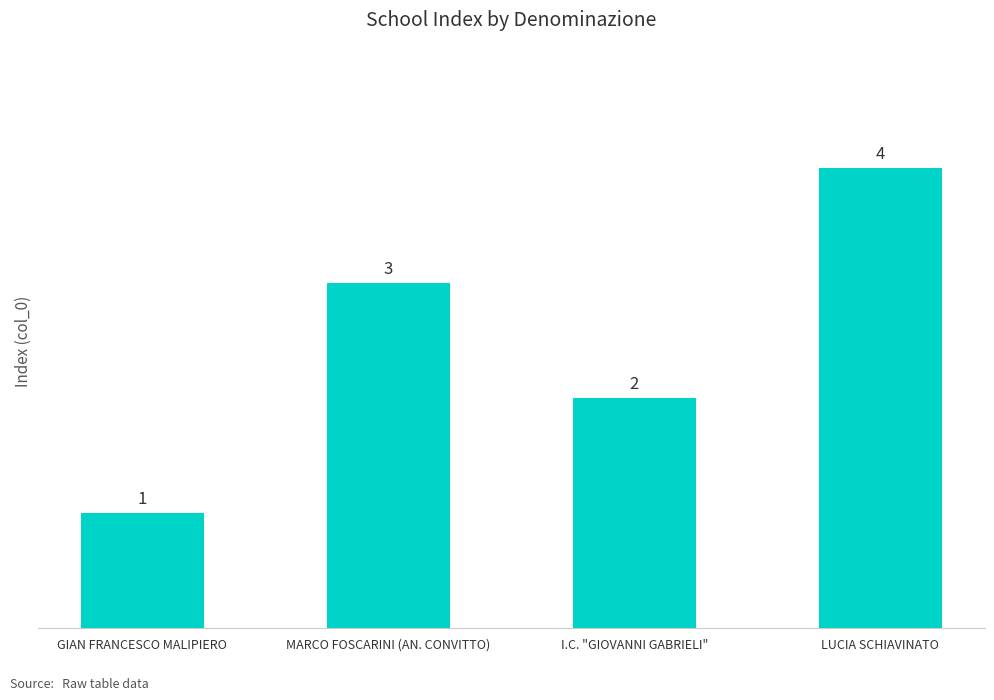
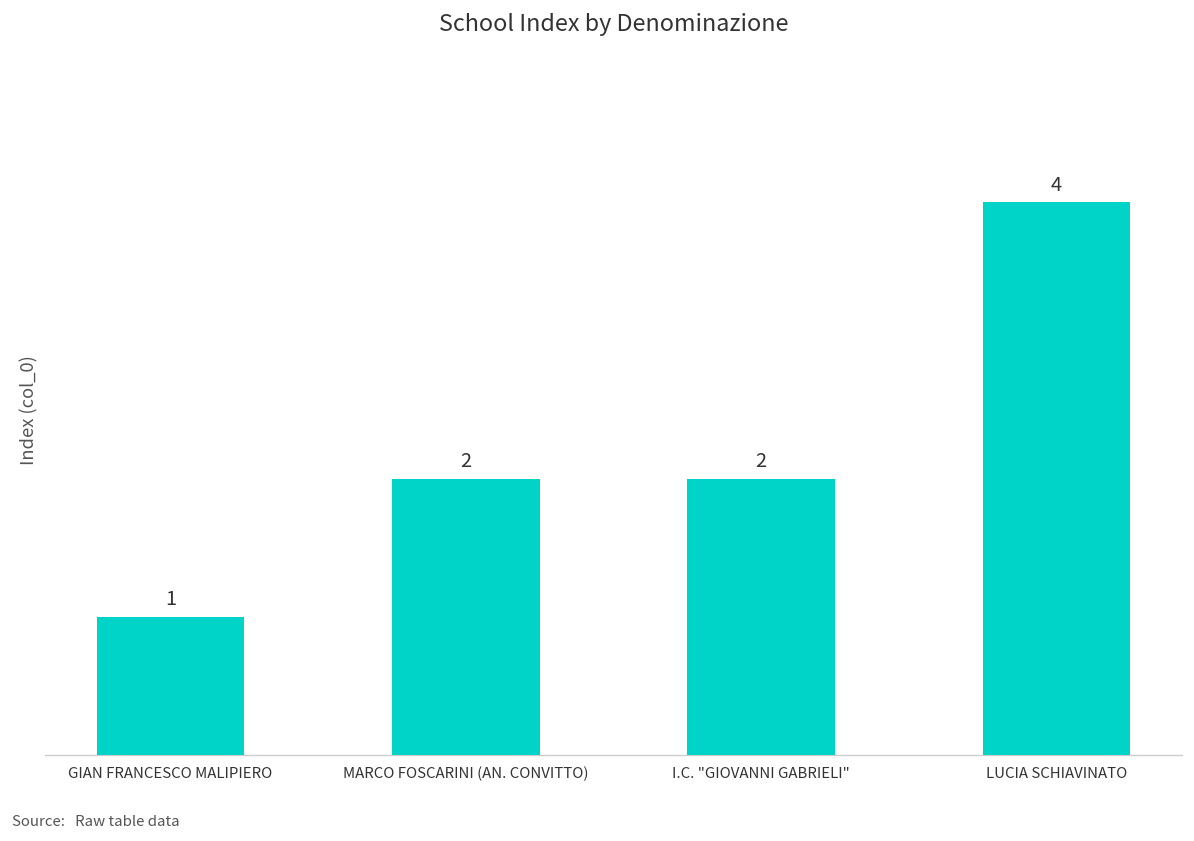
  {
    "GIAN FRANCESCO MALIPIERO": 1,
-   "MARCO FOSCARINI (AN. CONVITTO)": 3,
+   "MARCO FOSCARINI (AN. CONVITTO)": 2,
    "I.C. \"GIOVANNI GABRIELI\"": 2,
    "LUCIA SCHIAVINATO": 4
  }
